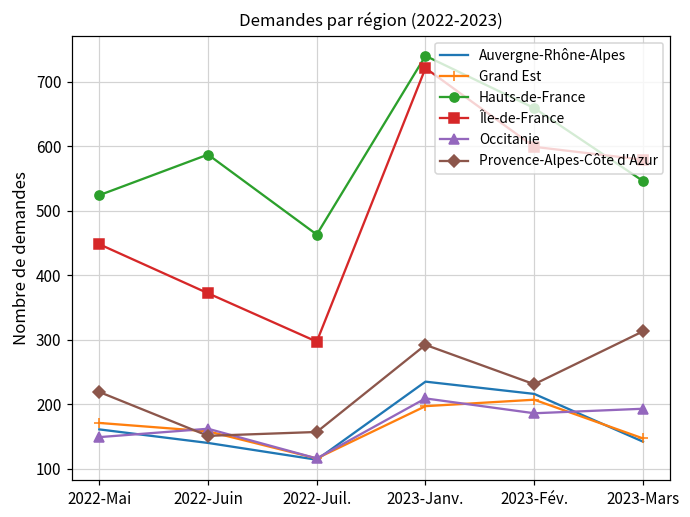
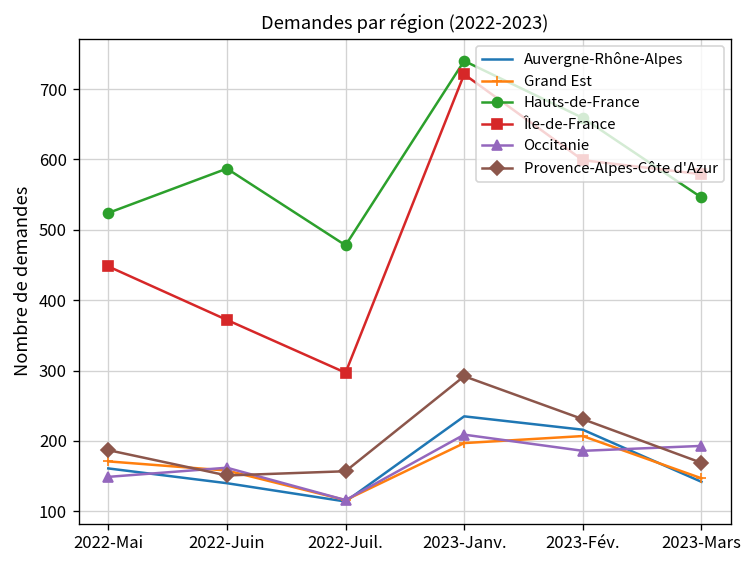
  {
    "Auvergne-Rhône-Alpes": {
      "2022-Mai": 160,
      "2022-Juin": 140,
      "2023-Janv.": 240,
      "2023-Fév.": 220,
      "2023-Mars": 140
    },
    "Grand Est": {
      "2022-Mai": 170,
      "2023-Janv.": 200,
      "2023-Fév.": 210,
      "2023-Mars": 150
    },
    "Hauts-de-France": {
      "2022-Mai": 520,
      "2022-Juin": 590,
-     "2022-Juil.": 460,
+     "2022-Juil.": 480,
      "2023-Janv.": 740,
      "2023-Mars": 550
    },
    "Île-de-France": {
      "2022-Mai": 450,
      "2022-Juin": 370,
      "2022-Juil.": 300,
      "2023-Janv.": 720
    },
    "Occitanie": {
      "2022-Mai": 150,
      "2023-Janv.": 210,
      "2023-Fév.": 190,
      "2023-Mars": 190
    },
    "Provence-Alpes-Côte d'Azur": {
-     "2022-Mai": 220,
+     "2022-Mai": 190,
      "2022-Juin": 150,
      "2022-Juil.": 160,
      "2023-Janv.": 290,
      "2023-Fév.": 230,
-     "2023-Mars": 310
+     "2023-Mars": 170
    }
  }
